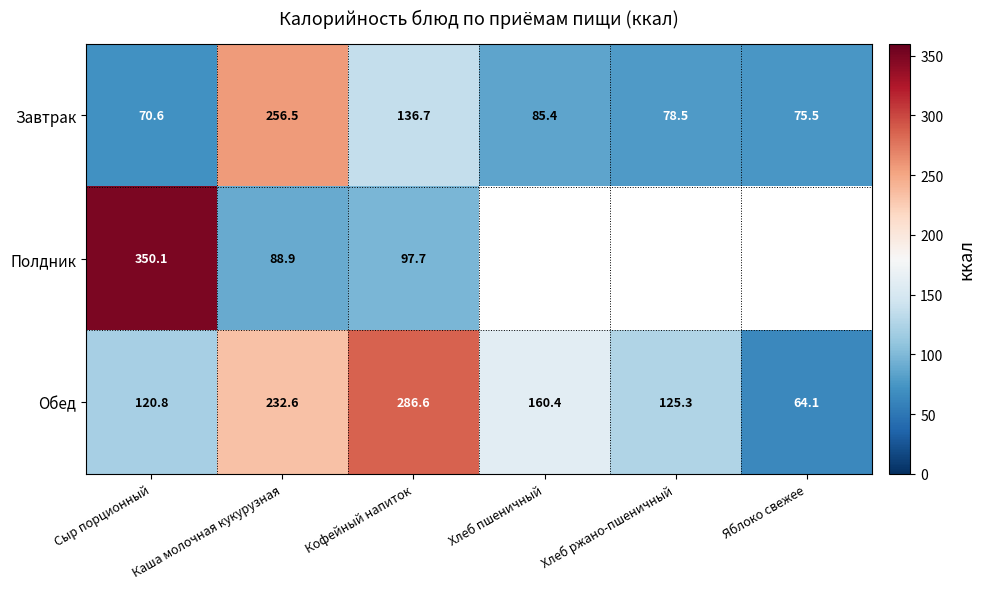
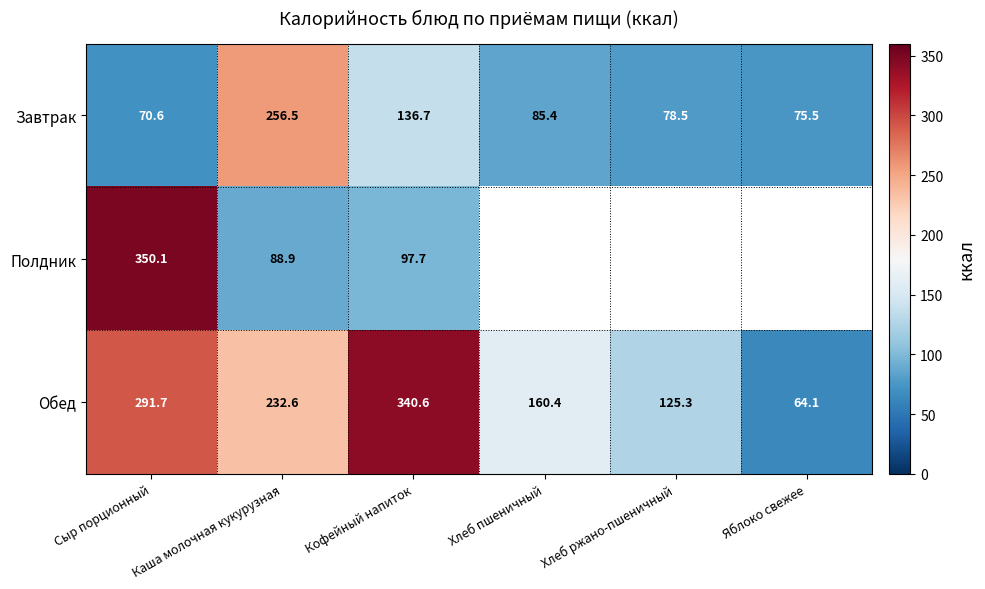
  {
    "Завтрак": {
      "Сыр порционный": 70.6,
      "Каша молочная кукурузная": 256.5,
      "Кофейный напиток": 136.7,
      "Хлеб пшеничный": 85.4,
      "Хлеб ржано-пшеничный": 78.5,
      "Яблоко свежее": 75.5
    },
    "Полдник": {
      "Сыр порционный": 350.1,
      "Каша молочная кукурузная": 88.9,
      "Кофейный напиток": 97.7
    },
    "Обед": {
-     "Сыр порционный": 120.8,
+     "Сыр порционный": 291.7,
      "Каша молочная кукурузная": 232.6,
-     "Кофейный напиток": 286.6,
+     "Кофейный напиток": 340.6,
      "Хлеб пшеничный": 160.4,
      "Хлеб ржано-пшеничный": 125.3,
      "Яблоко свежее": 64.1
    }
  }
